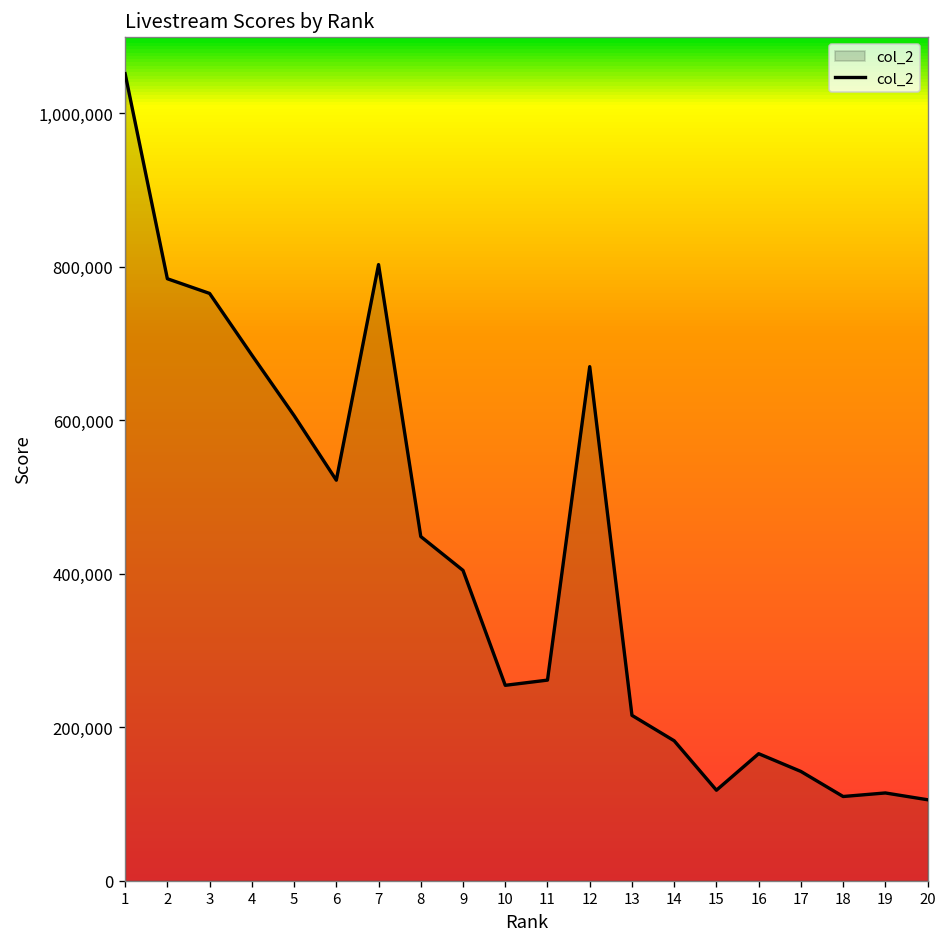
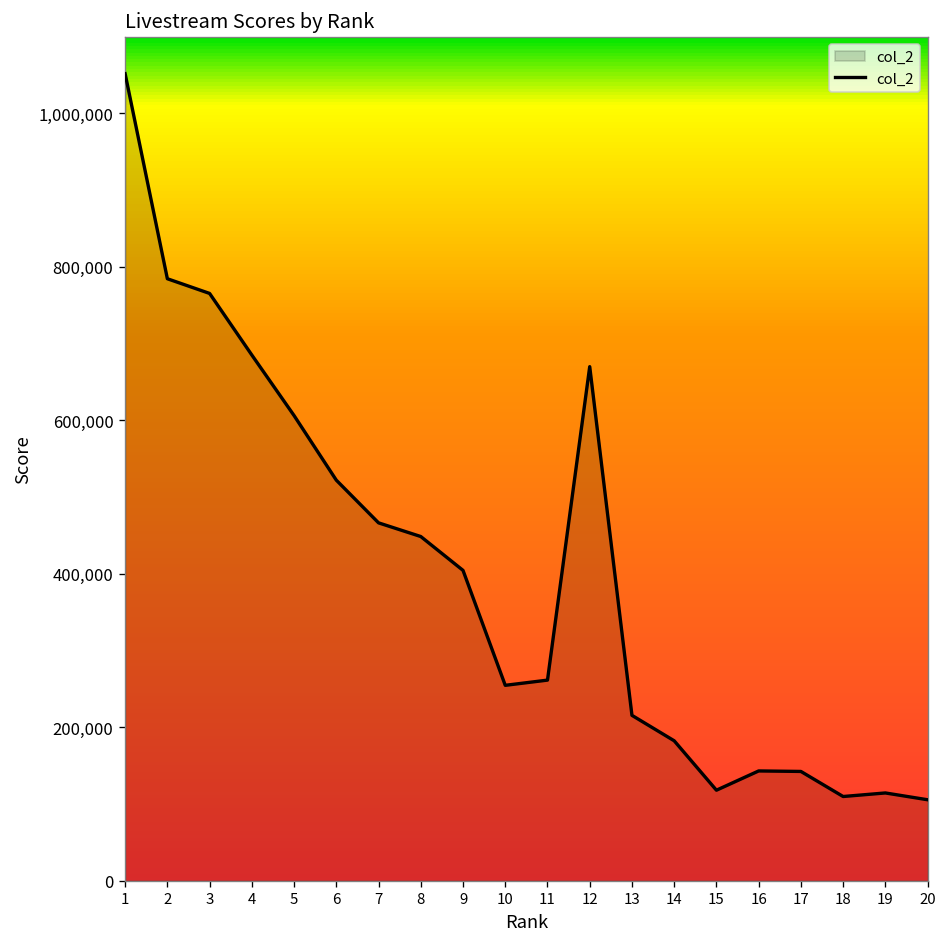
  {
    "1": "1,050,000",
    "2": "780,000",
    "3": "770,000",
    "4": "690,000",
    "5": "610,000",
    "6": "520,000",
-   "7": "800,000",
+   "7": "470,000",
    "8": "450,000",
    "9": "400,000",
    "10": "250,000",
    "11": "260,000",
    "12": "670,000",
    "13": "220,000",
    "14": "180,000",
    "15": "120,000",
-   "16": "170,000",
+   "16": "140,000",
    "17": "140,000",
    "18": "110,000",
    "19": "110,000",
    "20": "110,000"
  }
